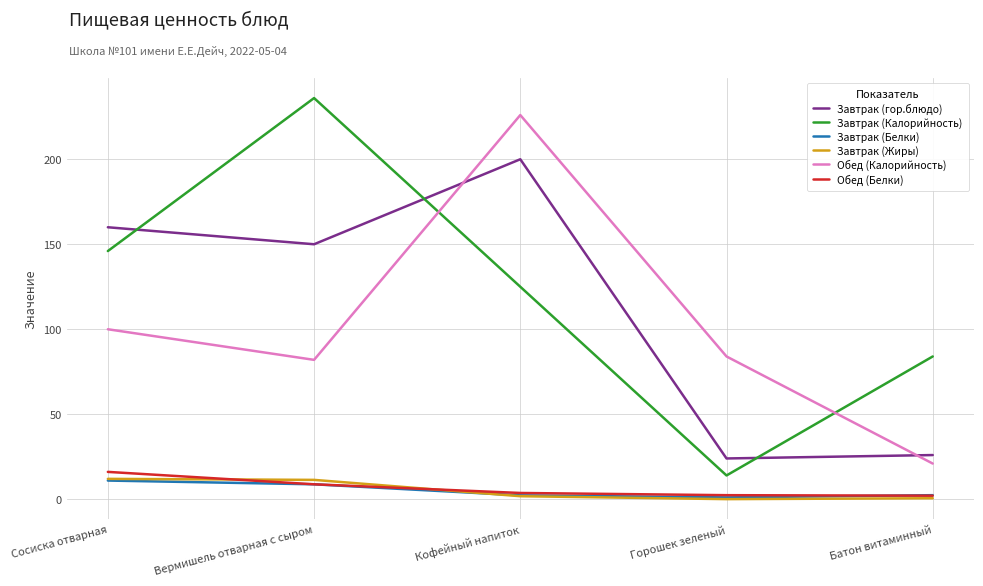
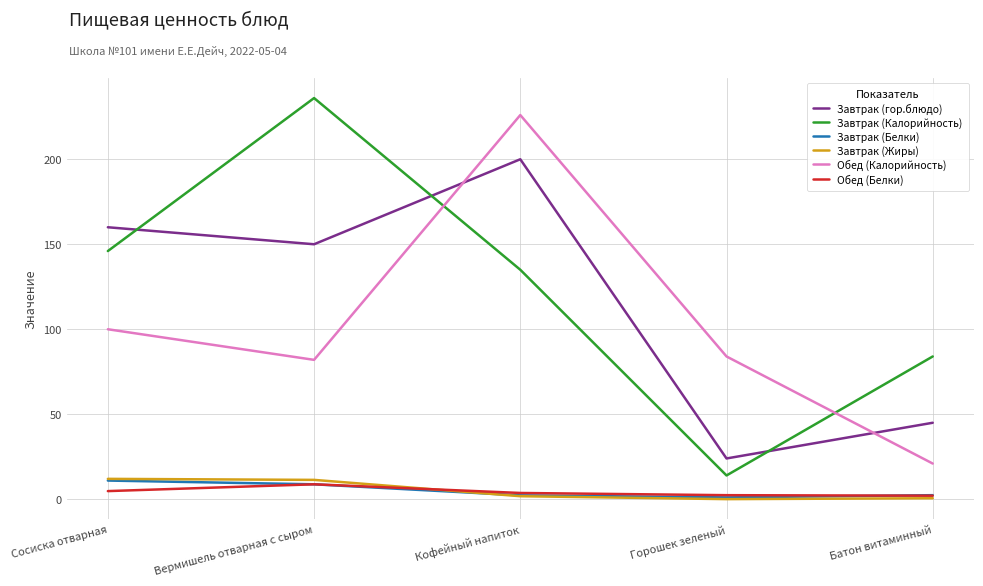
  {
    "Завтрак (гор.блюдо)": {
      "Сосиска отварная": 160,
      "Вермишель отварная с сыром": 150,
      "Кофейный напиток": 200,
      "Горошек зеленый": 24,
-     "Батон витаминный": 26
+     "Батон витаминный": 45
    },
    "Завтрак (Калорийность)": {
      "Сосиска отварная": 146,
      "Вермишель отварная с сыром": 236,
-     "Кофейный напиток": 125,
+     "Кофейный напиток": 135,
      "Горошек зеленый": 14,
      "Батон витаминный": 84
    },
    "Завтрак (Жиры)": {
      "Вермишель отварная с сыром": 11
    },
    "Обед (Калорийность)": {
      "Сосиска отварная": 100,
      "Вермишель отварная с сыром": 82,
      "Кофейный напиток": 226,
      "Горошек зеленый": 84,
      "Батон витаминный": 21
    },
    "Обед (Белки)": {
-     "Сосиска отварная": 16
+     "Сосиска отварная": 5
    }
  }
